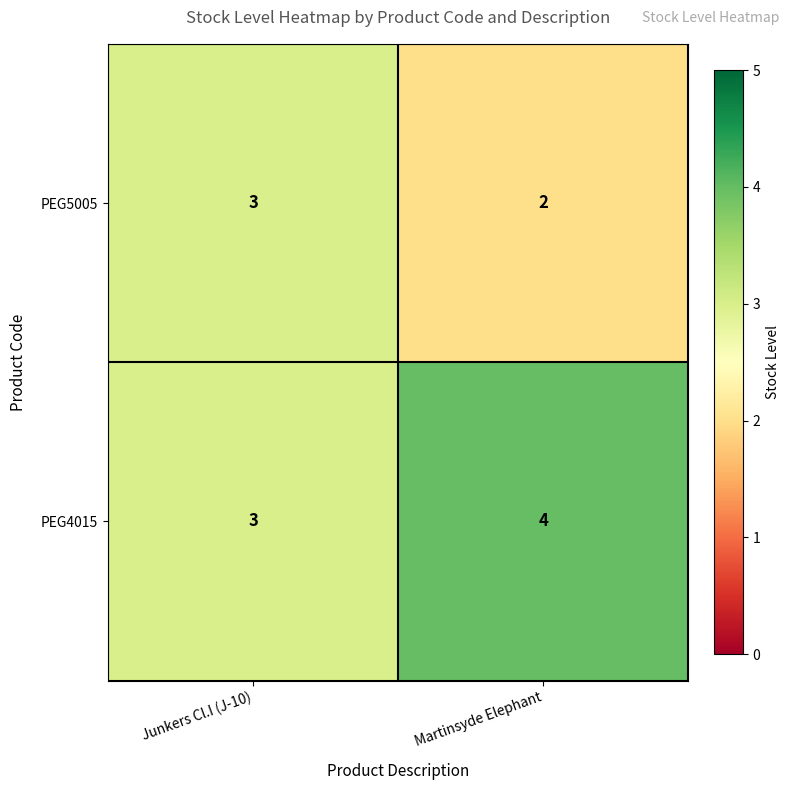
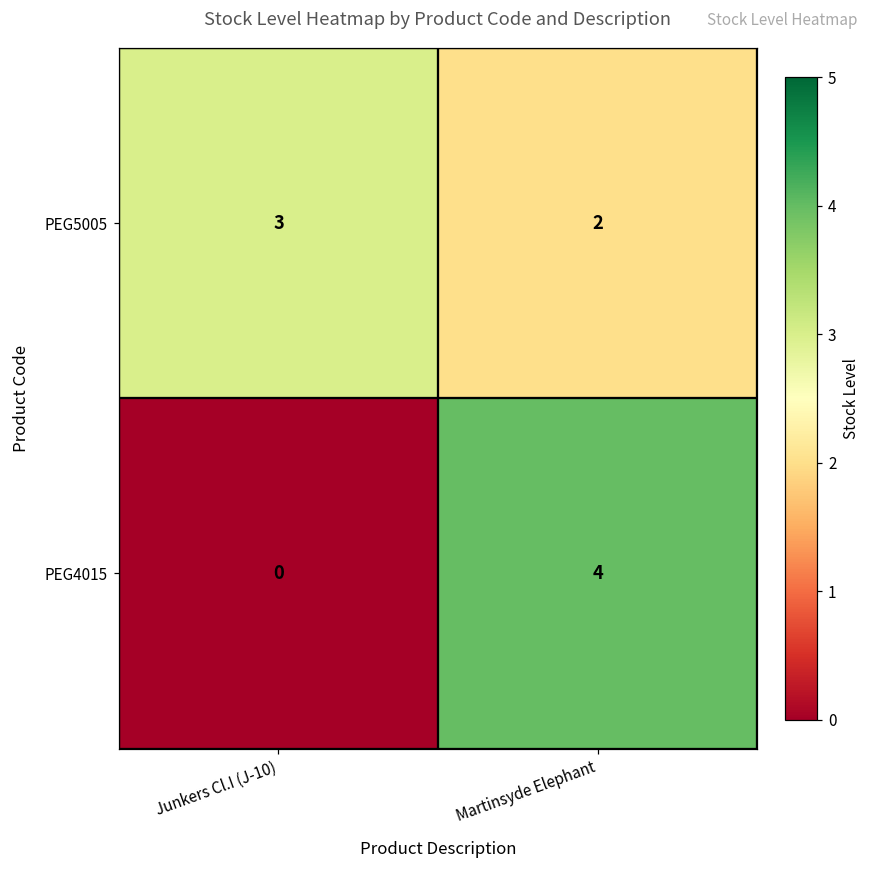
  {
    "PEG5005": {
      "Junkers Cl.I (J-10)": 3,
      "Martinsyde Elephant": 2
    },
    "PEG4015": {
-     "Junkers Cl.I (J-10)": 3,
+     "Junkers Cl.I (J-10)": 0,
      "Martinsyde Elephant": 4
    }
  }
